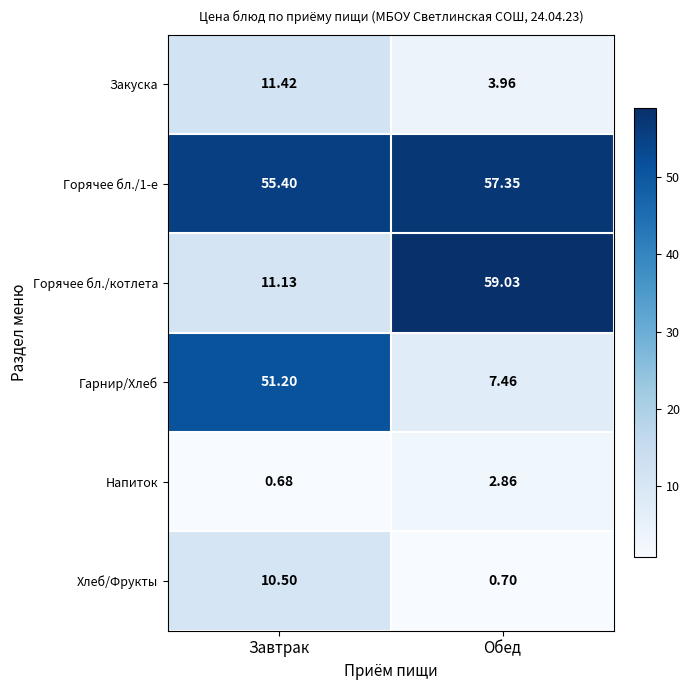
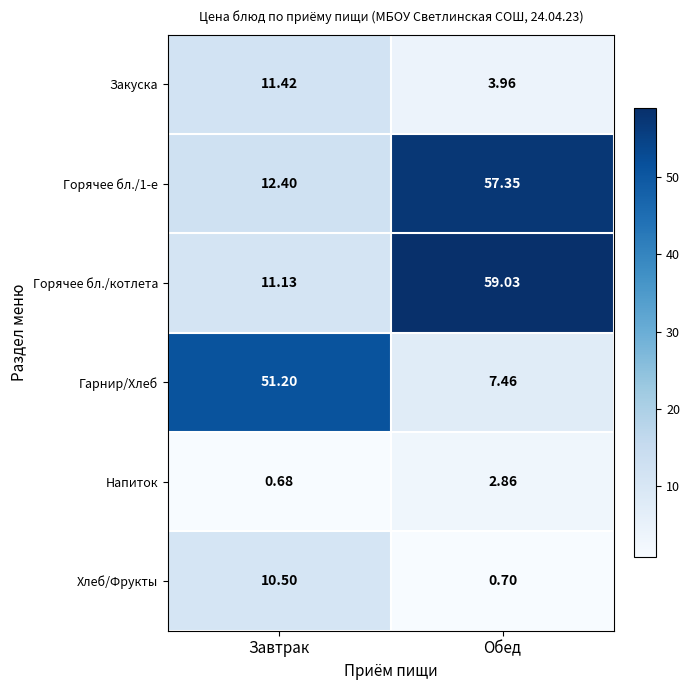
  {
    "Закуска": {
      "Завтрак": 11.42,
      "Обед": 3.96
    },
    "Горячее бл./1-е": {
-     "Завтрак": 55.40,
+     "Завтрак": 12.40,
      "Обед": 57.35
    },
    "Горячее бл./котлета": {
      "Завтрак": 11.13,
      "Обед": 59.03
    },
    "Гарнир/Хлеб": {
      "Завтрак": 51.20,
      "Обед": 7.46
    },
    "Напиток": {
      "Завтрак": 0.68,
      "Обед": 2.86
    },
    "Хлеб/Фрукты": {
      "Завтрак": 10.50,
      "Обед": 0.70
    }
  }
